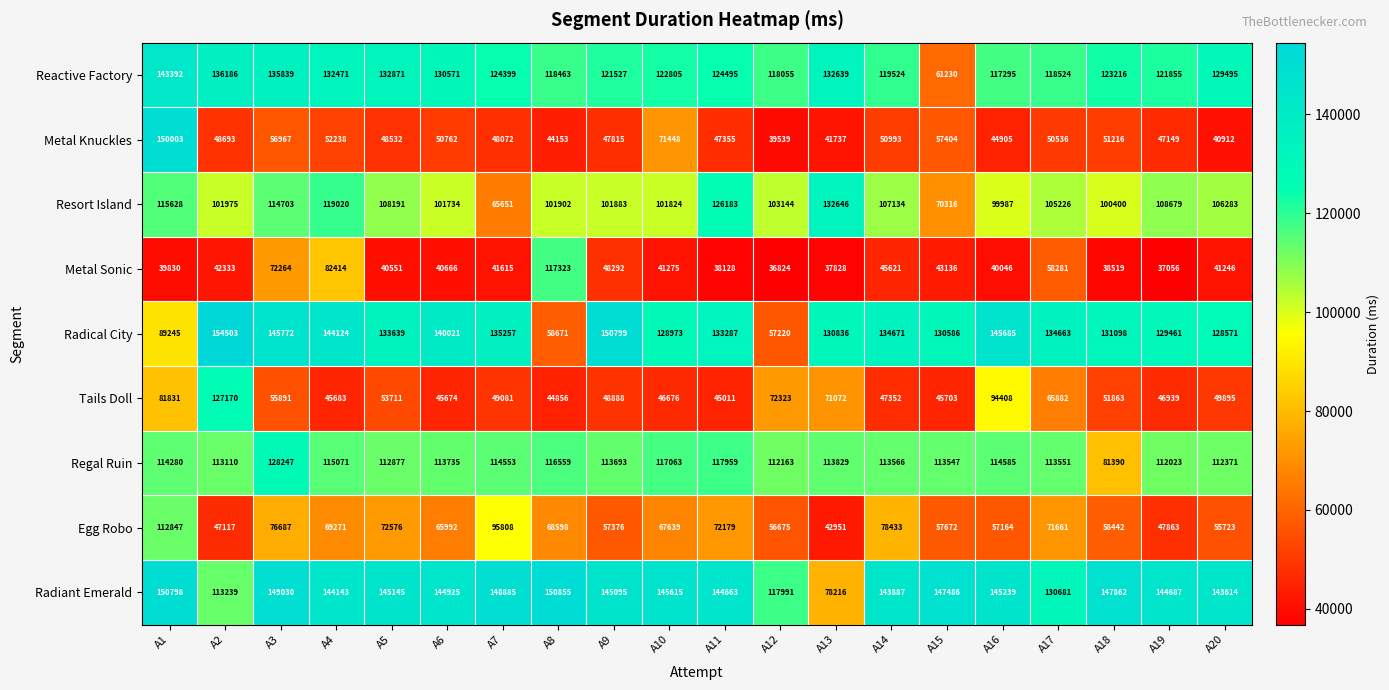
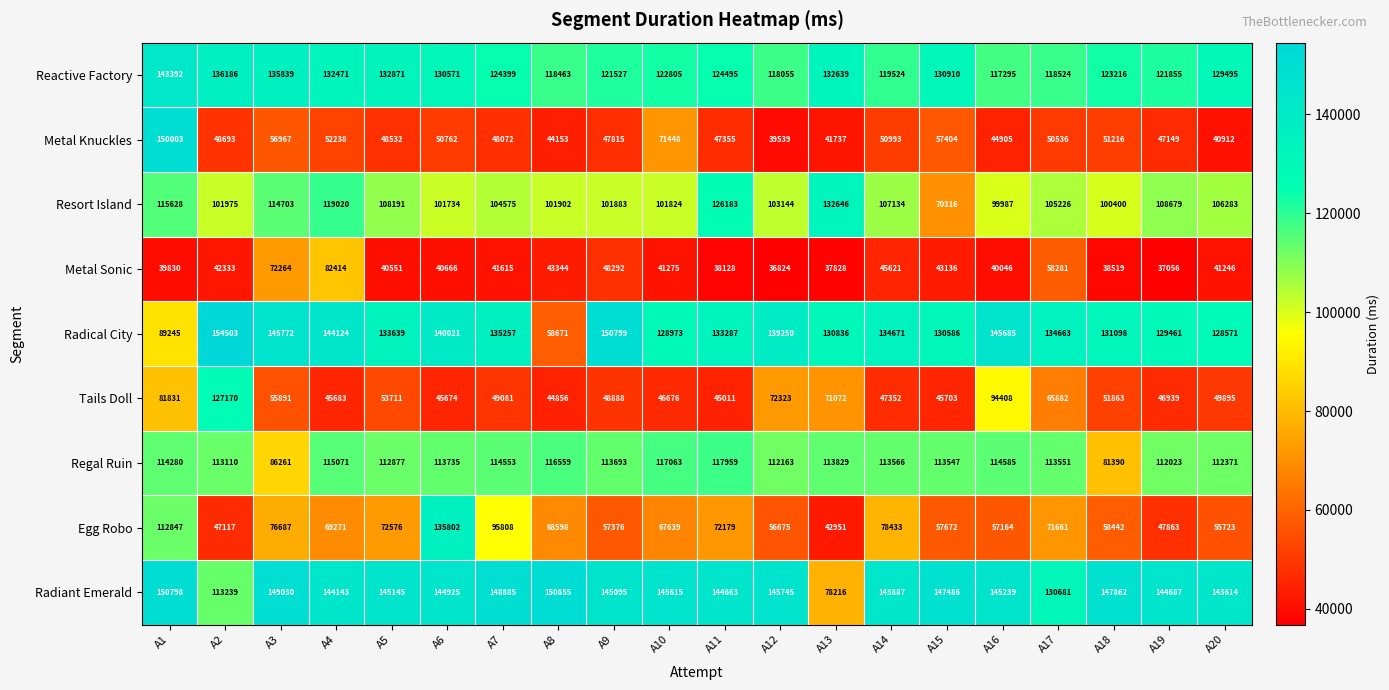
  {
    "Reactive Factory": {
      "A1": 143392,
      "A2": 136186,
      "A3": 135839,
      "A4": 132471,
      "A5": 132871,
      "A6": 130571,
      "A7": 124399,
      "A8": 118463,
      "A9": 121527,
      "A10": 122805,
      "A11": 124495,
      "A12": 118055,
      "A13": 132639,
      "A14": 119524,
-     "A15": 61230,
+     "A15": 130910,
      "A16": 117295,
      "A17": 118524,
      "A18": 123216,
      "A19": 121855,
      "A20": 129495
    },
    "Metal Knuckles": {
      "A1": 150003,
      "A2": 48693,
      "A3": 56967,
      "A4": 52238,
      "A5": 48532,
      "A6": 50762,
      "A7": 48072,
      "A8": 44153,
      "A9": 47815,
      "A10": 71448,
      "A11": 47355,
      "A12": 39539,
      "A13": 41737,
      "A14": 50993,
      "A15": 57404,
      "A16": 44905,
      "A17": 50536,
      "A18": 51216,
      "A19": 47149,
      "A20": 40912
    },
    "Resort Island": {
      "A1": 115628,
      "A2": 101975,
      "A3": 114703,
      "A4": 119020,
      "A5": 108191,
      "A6": 101734,
-     "A7": 65651,
+     "A7": 104575,
      "A8": 101902,
      "A9": 101883,
      "A10": 101824,
      "A11": 126183,
      "A12": 103144,
      "A13": 132646,
      "A14": 107134,
      "A15": 70316,
      "A16": 99987,
      "A17": 105226,
      "A18": 100400,
      "A19": 108679,
      "A20": 106283
    },
    "Metal Sonic": {
      "A1": 39830,
      "A2": 42333,
      "A3": 72264,
      "A4": 82414,
      "A5": 40551,
      "A6": 40666,
      "A7": 41615,
-     "A8": 117323,
+     "A8": 43344,
      "A9": 48292,
      "A10": 41275,
      "A11": 38128,
      "A12": 36824,
      "A13": 37828,
      "A14": 45621,
      "A15": 43136,
      "A16": 40046,
      "A17": 58281,
      "A18": 38519,
      "A19": 37056,
      "A20": 41246
    },
    "Radical City": {
      "A1": 89245,
      "A2": 154503,
      "A3": 145772,
      "A4": 144124,
      "A5": 133639,
      "A6": 140021,
      "A7": 135257,
      "A8": 58671,
      "A9": 150799,
      "A10": 128973,
      "A11": 133287,
-     "A12": 57220,
+     "A12": 139250,
      "A13": 130836,
      "A14": 134671,
      "A15": 130586,
      "A16": 145685,
      "A17": 134663,
      "A18": 131098,
      "A19": 129461,
      "A20": 128571
    },
    "Tails Doll": {
      "A1": 81831,
      "A2": 127170,
      "A3": 55891,
      "A4": 45683,
      "A5": 53711,
      "A6": 45674,
      "A7": 49081,
      "A8": 44856,
      "A9": 48888,
      "A10": 46676,
      "A11": 45011,
      "A12": 72323,
      "A13": 71072,
      "A14": 47352,
      "A15": 45703,
      "A16": 94408,
      "A17": 65882,
      "A18": 51863,
      "A19": 46939,
      "A20": 49895
    },
    "Regal Ruin": {
      "A1": 114280,
      "A2": 113110,
-     "A3": 128247,
+     "A3": 86261,
      "A4": 115071,
      "A5": 112877,
      "A6": 113735,
      "A7": 114553,
      "A8": 116559,
      "A9": 113693,
      "A10": 117063,
      "A11": 117959,
      "A12": 112163,
      "A13": 113829,
      "A14": 113566,
      "A15": 113547,
      "A16": 114585,
      "A17": 113551,
      "A18": 81390,
      "A19": 112023,
      "A20": 112371
    },
    "Egg Robo": {
      "A1": 112847,
      "A2": 47117,
      "A3": 76687,
      "A4": 69271,
      "A5": 72576,
-     "A6": 65992,
+     "A6": 135802,
      "A7": 95808,
      "A8": 68598,
      "A9": 57376,
      "A10": 67639,
      "A11": 72179,
      "A12": 56675,
      "A13": 42951,
      "A14": 78433,
      "A15": 57672,
      "A16": 57164,
      "A17": 71661,
      "A18": 58442,
      "A19": 47863,
      "A20": 55723
    },
    "Radiant Emerald": {
      "A1": 150798,
      "A2": 113239,
      "A3": 149030,
      "A4": 144143,
      "A5": 145145,
      "A6": 144925,
      "A7": 148885,
      "A8": 150855,
      "A9": 145095,
      "A10": 145615,
      "A11": 144663,
-     "A12": 117991,
+     "A12": 145745,
      "A13": 78216,
      "A14": 143887,
      "A15": 147486,
      "A16": 145239,
      "A17": 130681,
      "A18": 147862,
      "A19": 144687,
      "A20": 143614
    }
  }
